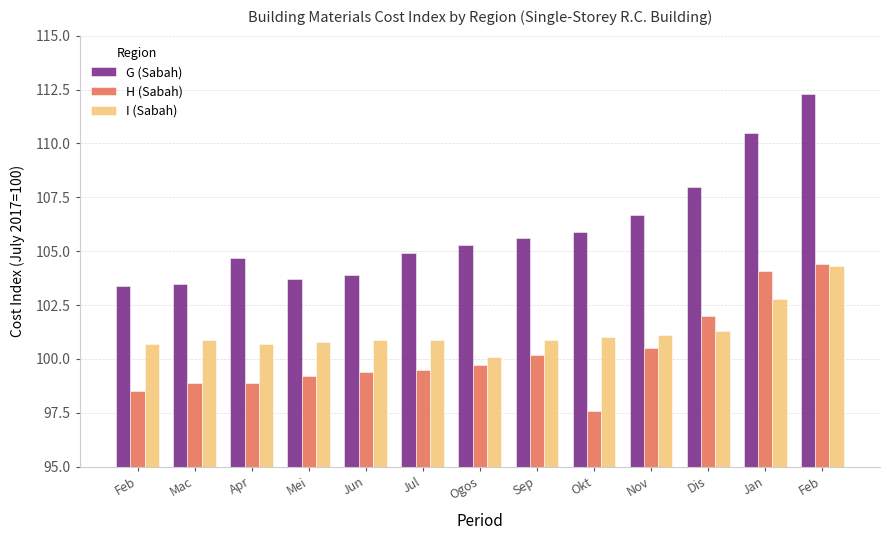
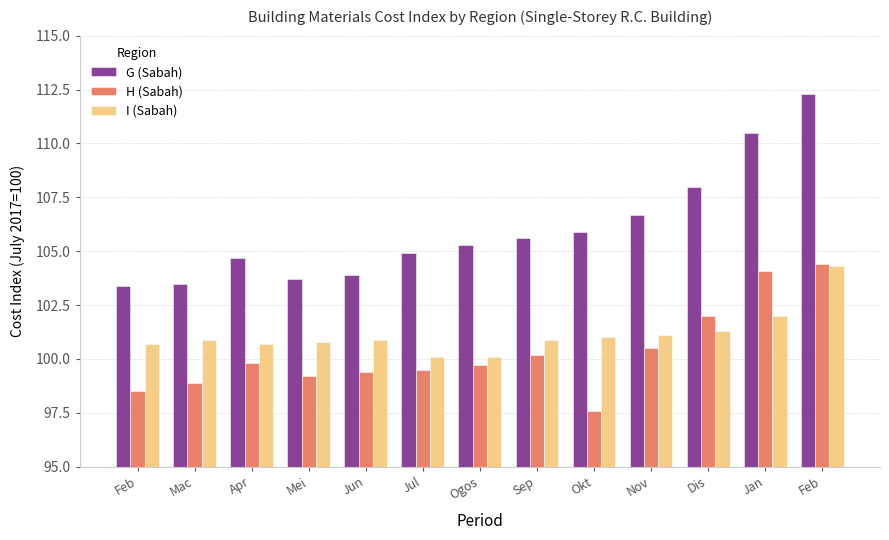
  {
    "G (Sabah)": {
      "Mac": 103.5,
      "Apr": 104.7,
      "Mei": 103.7,
      "Jun": 103.9,
      "Jul": 104.9,
      "Ogos": 105.3,
      "Sep": 105.6,
      "Okt": 105.9,
      "Nov": 106.7,
      "Dis": 108.0,
      "Jan": 110.5
    },
    "H (Sabah)": {
      "Mac": 98.9,
-     "Apr": 98.9,
+     "Apr": 99.8,
      "Mei": 99.2,
      "Jun": 99.4,
      "Jul": 99.5,
      "Ogos": 99.7,
      "Sep": 100.2,
      "Okt": 97.6,
      "Nov": 100.5,
      "Dis": 102.0,
      "Jan": 104.1
    },
    "I (Sabah)": {
      "Mac": 100.9,
      "Apr": 100.7,
      "Mei": 100.8,
      "Jun": 100.9,
-     "Jul": 100.9,
+     "Jul": 100.1,
      "Ogos": 100.1,
      "Sep": 100.9,
      "Okt": 101.0,
      "Nov": 101.1,
      "Dis": 101.3,
-     "Jan": 102.8
+     "Jan": 102.0
    }
  }
